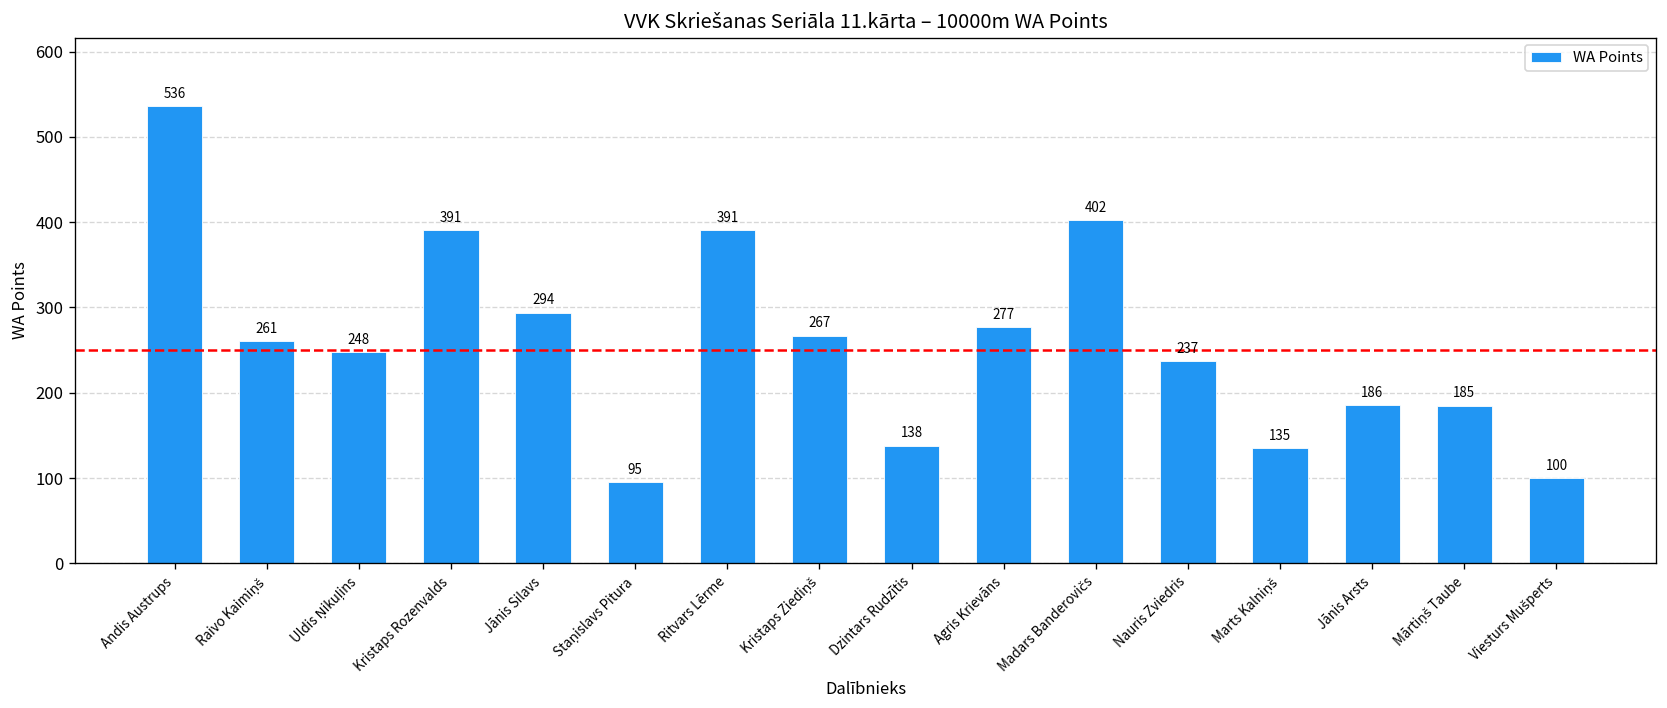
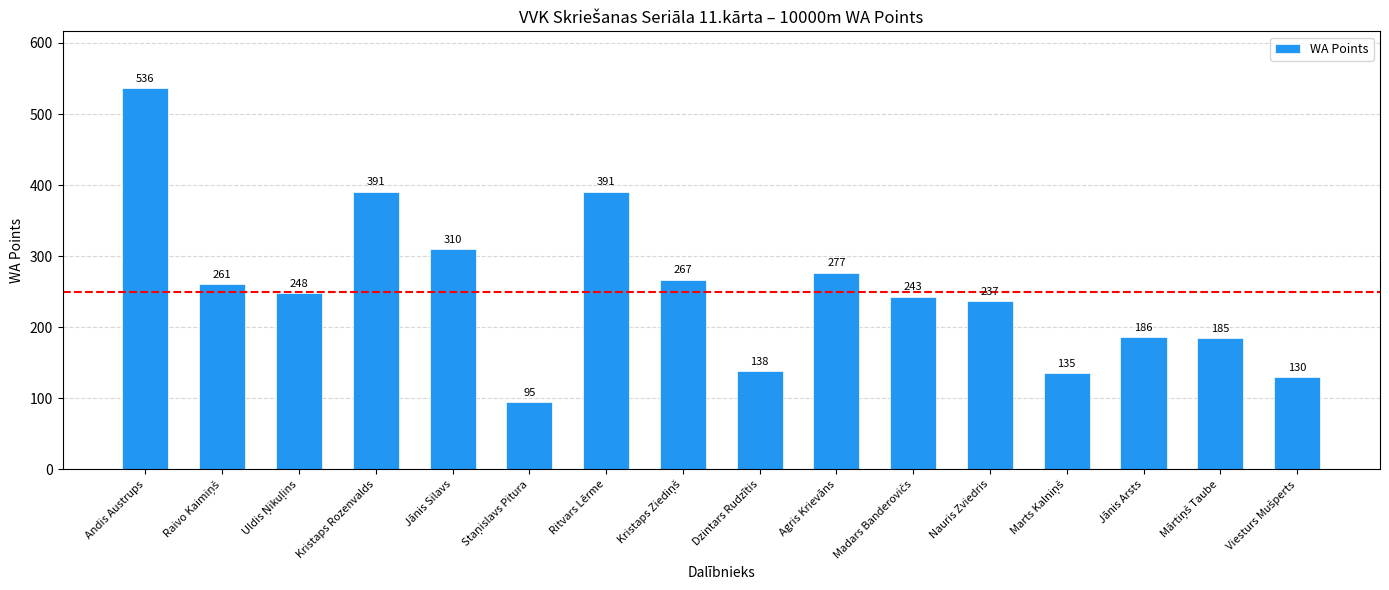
  {
    "Andis Austrups": 536,
    "Raivo Kaimiņš": 261,
    "Uldis Ņikuļins": 248,
    "Kristaps Rozenvalds": 391,
-   "Jānis Silavs": 294,
+   "Jānis Silavs": 310,
    "Staņislavs Pitura": 95,
    "Ritvars Lērme": 391,
    "Kristaps Ziediņš": 267,
    "Dzintars Rudzītis": 138,
    "Agris Krievāns": 277,
-   "Madars Banderovičs": 402,
+   "Madars Banderovičs": 243,
    "Nauris Zviedris": 237,
    "Marts Kalniņš": 135,
    "Jānis Arsts": 186,
    "Mārtiņš Taube": 185,
-   "Viesturs Mušperts": 100
+   "Viesturs Mušperts": 130
  }
